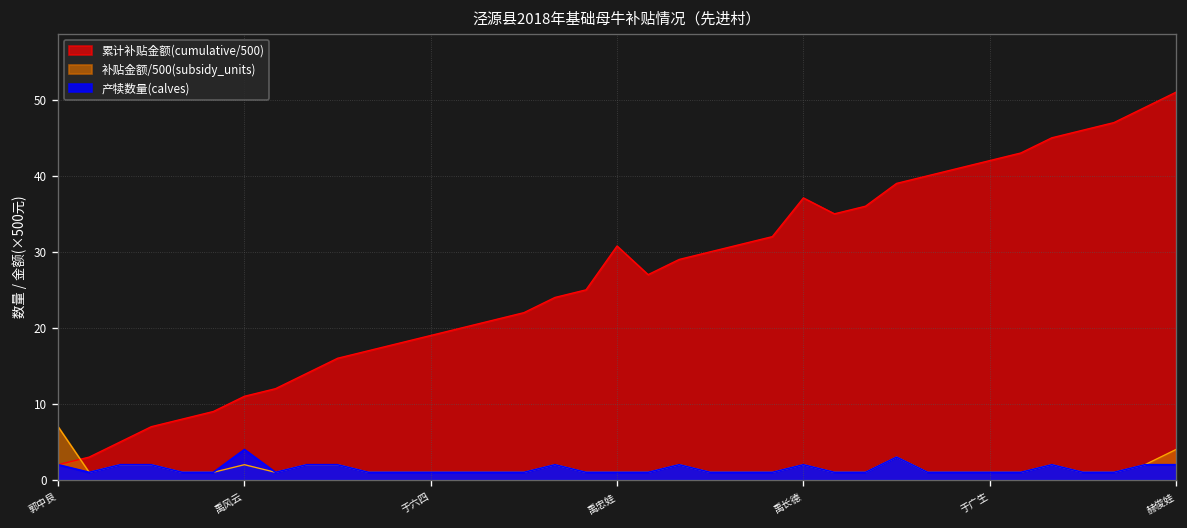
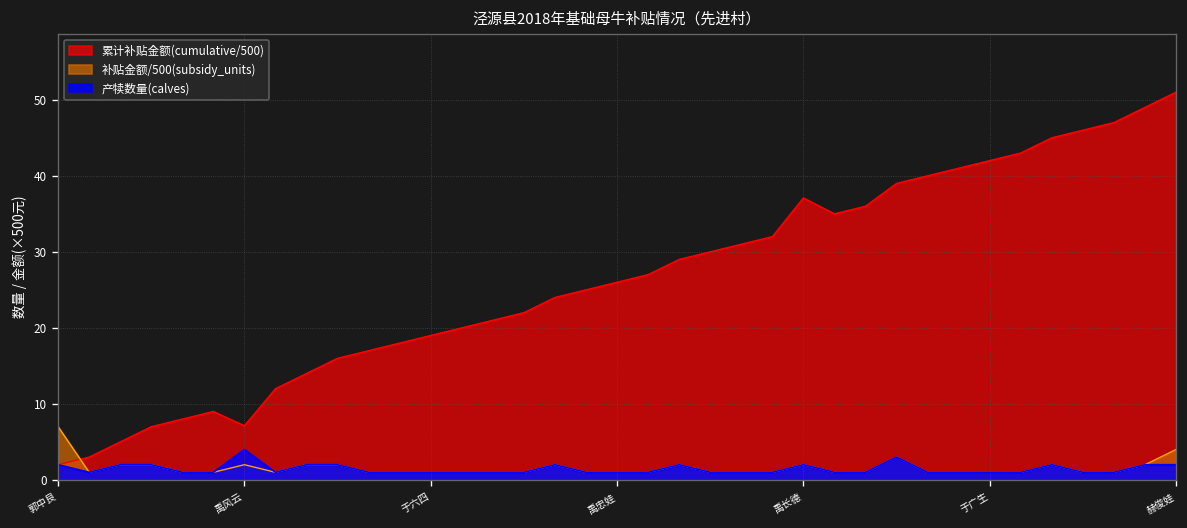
  {
    "累计补贴金额(cumulative/500)": {
-     "禹风云": 11,
+     "禹风云": 7,
      "于六四": 19,
-     "禹忠娃": 31,
+     "禹忠娃": 26,
      "禹长德": 37,
      "于广生": 42,
      "赫俊娃": 51
    },
    "补贴金额/500(subsidy_units)": {
      "郭中良": 7,
      "禹风云": 2,
      "赫俊娃": 4
    },
    "产犊数量(calves)": {
      "禹风云": 4,
      "赫俊娃": 2
    }
  }
